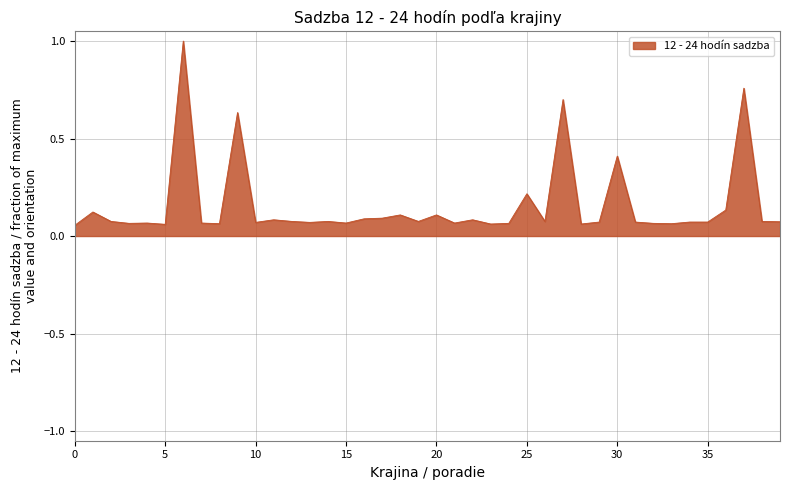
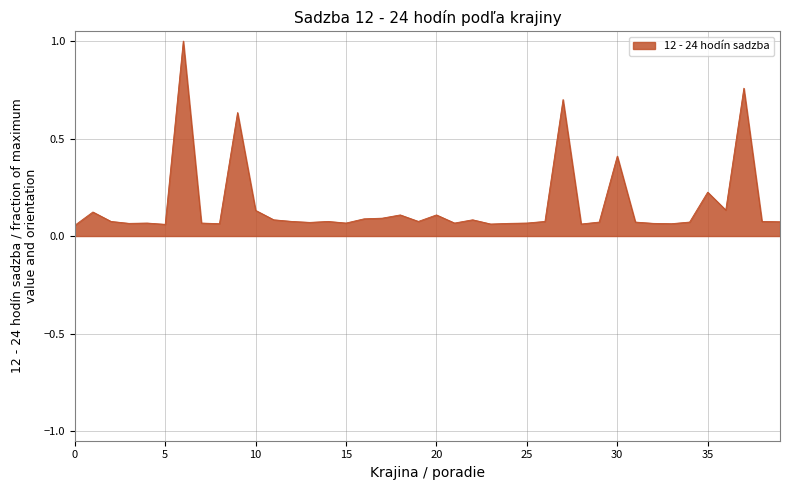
  {
    "0": 0.06,
    "5": 0.06,
-   "10": 0.07,
+   "10": 0.13,
    "15": 0.07,
    "20": 0.11,
-   "25": 0.22,
+   "25": 0.07,
    "30": 0.41,
-   "35": 0.07
+   "35": 0.23
  }
